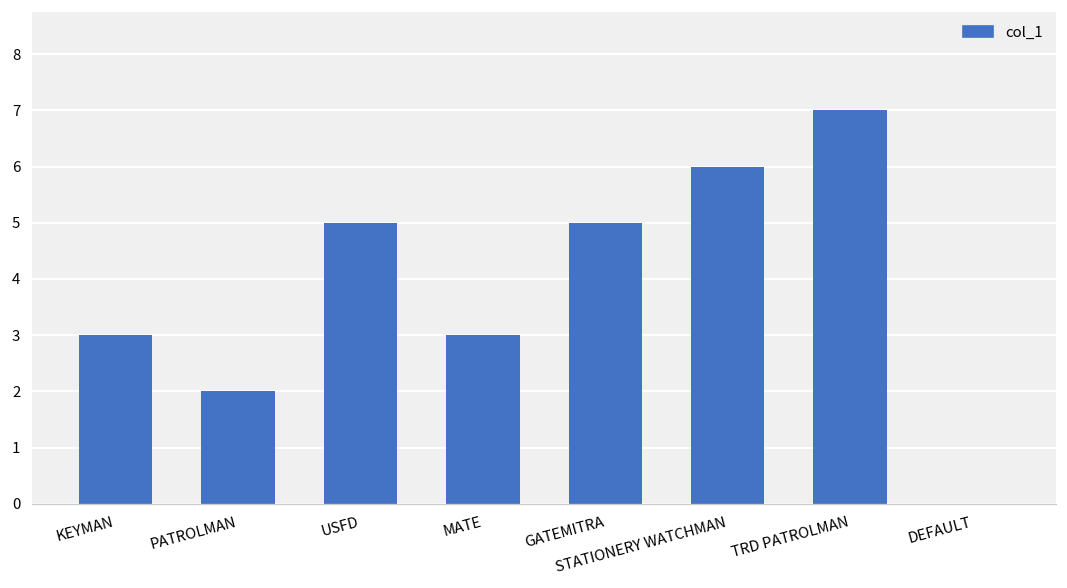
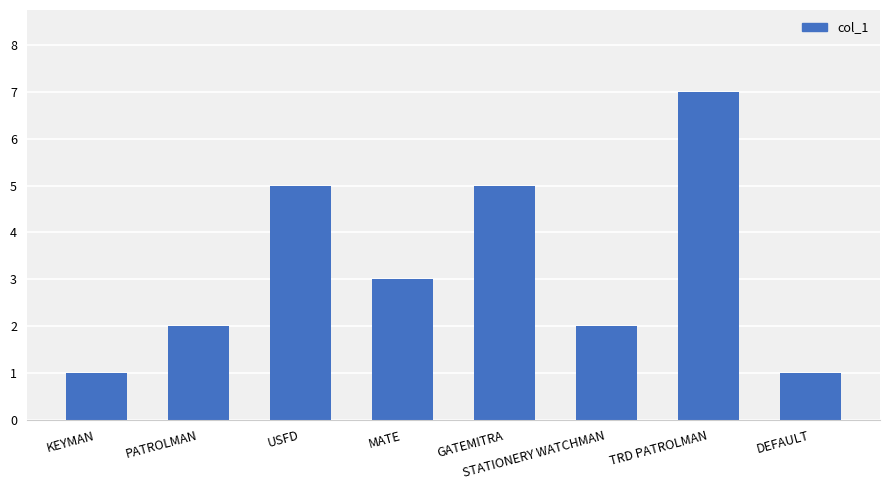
  {
-   "KEYMAN": 3,
+   "KEYMAN": 1,
    "PATROLMAN": 2,
    "USFD": 5,
    "MATE": 3,
    "GATEMITRA": 5,
-   "STATIONERY WATCHMAN": 6,
+   "STATIONERY WATCHMAN": 2,
    "TRD PATROLMAN": 7,
-   "DEFAULT": 0
+   "DEFAULT": 1
  }
